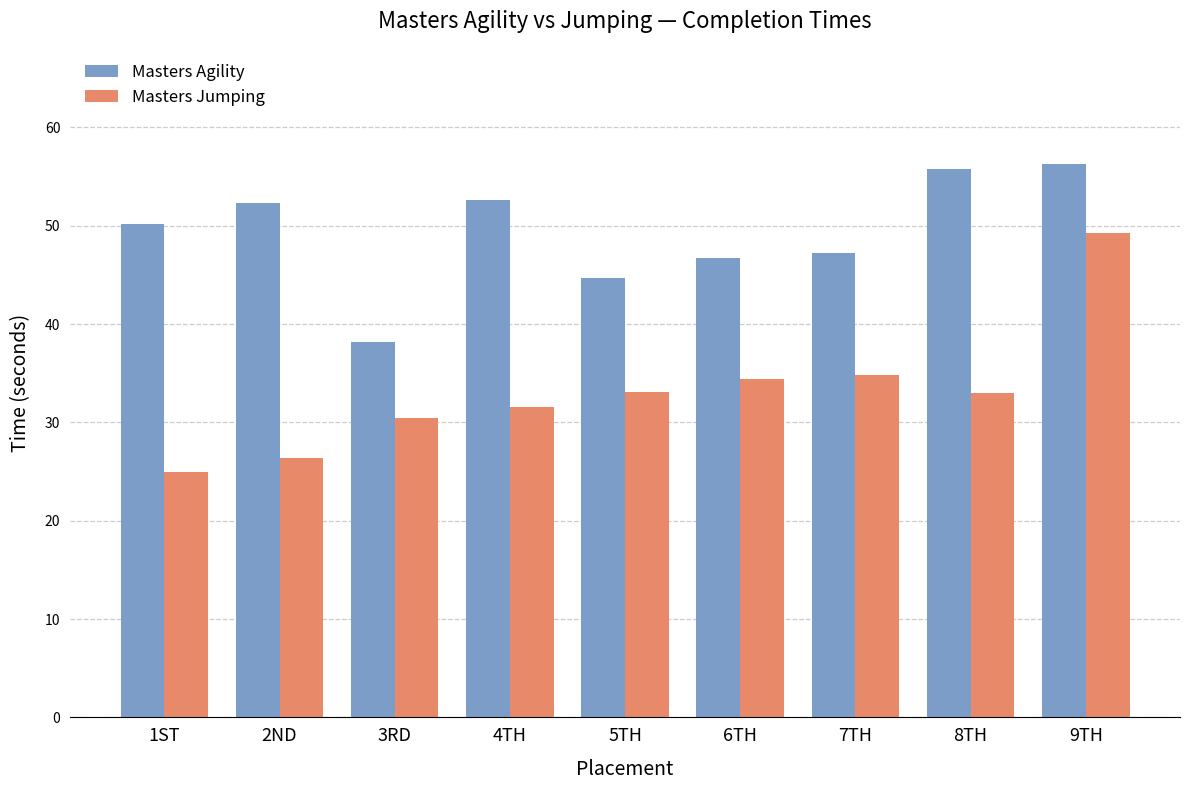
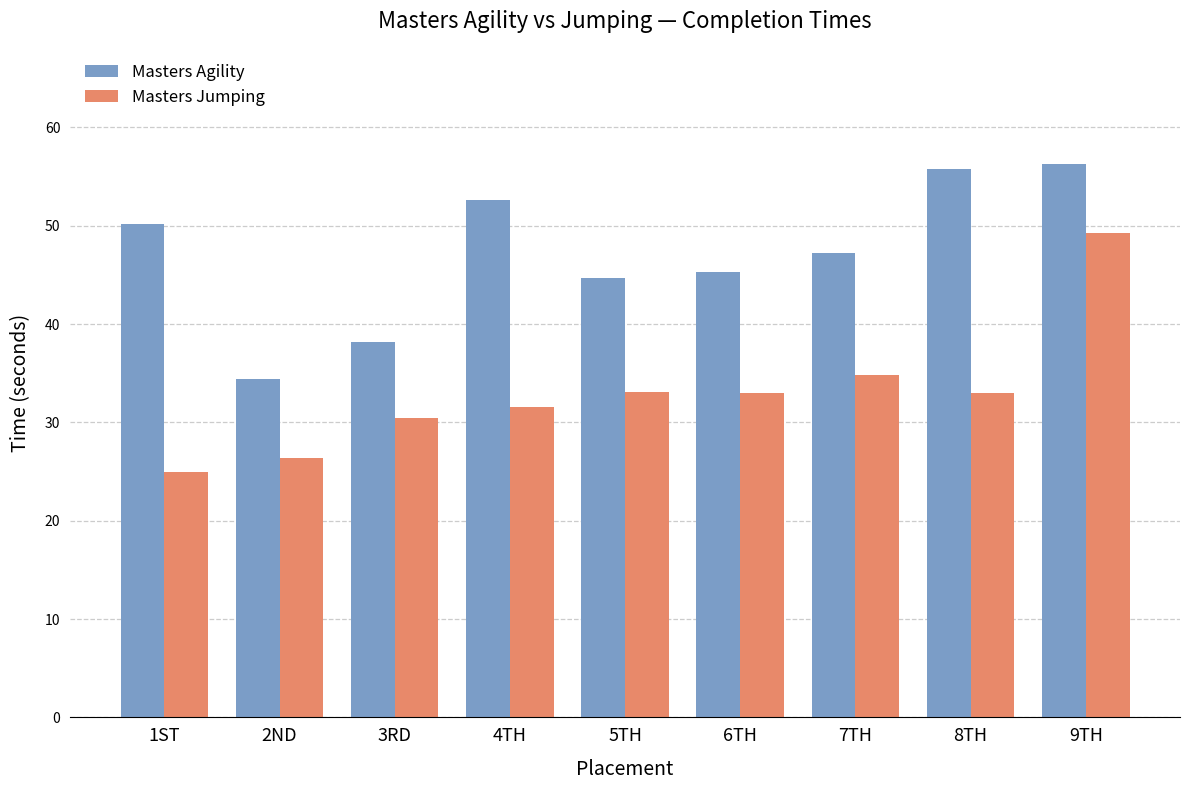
  {
    "Masters Agility": {
      "1ST": 50,
-     "2ND": 52,
+     "2ND": 34,
      "3RD": 38,
      "4TH": 53,
      "5TH": 45,
-     "6TH": 47,
+     "6TH": 45,
      "7TH": 47,
      "8TH": 56,
      "9TH": 56
    },
    "Masters Jumping": {
      "1ST": 25,
      "2ND": 26,
      "3RD": 31,
      "4TH": 32,
      "5TH": 33,
-     "6TH": 34,
+     "6TH": 33,
      "7TH": 35,
      "8TH": 33,
      "9TH": 49
    }
  }
